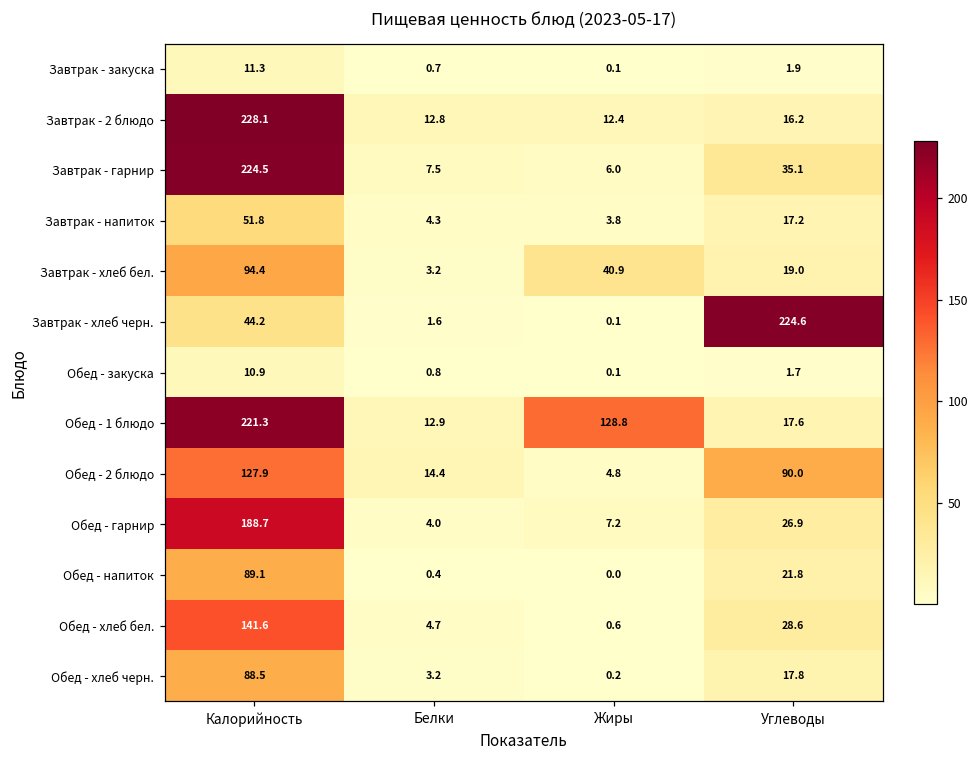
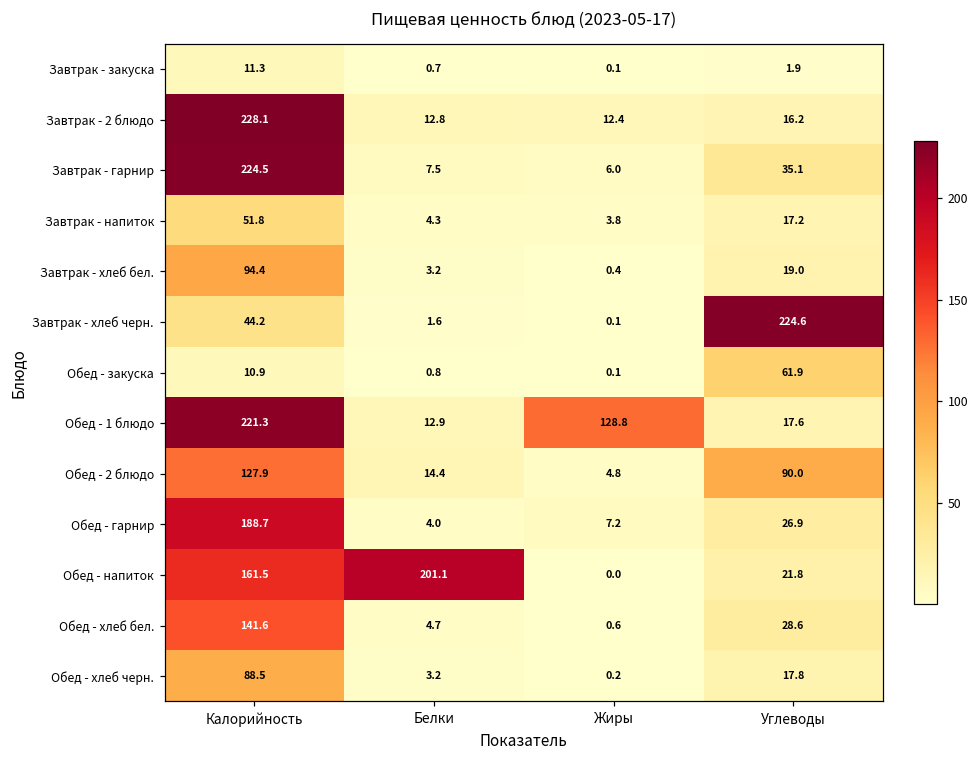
  {
    "Завтрак - закуска": {
      "Калорийность": 11.3,
      "Белки": 0.7,
      "Жиры": 0.1,
      "Углеводы": 1.9
    },
    "Завтрак - 2 блюдо": {
      "Калорийность": 228.1,
      "Белки": 12.8,
      "Жиры": 12.4,
      "Углеводы": 16.2
    },
    "Завтрак - гарнир": {
      "Калорийность": 224.5,
      "Белки": 7.5,
      "Жиры": 6.0,
      "Углеводы": 35.1
    },
    "Завтрак - напиток": {
      "Калорийность": 51.8,
      "Белки": 4.3,
      "Жиры": 3.8,
      "Углеводы": 17.2
    },
    "Завтрак - хлеб бел.": {
      "Калорийность": 94.4,
      "Белки": 3.2,
-     "Жиры": 40.9,
+     "Жиры": 0.4,
      "Углеводы": 19.0
    },
    "Завтрак - хлеб черн.": {
      "Калорийность": 44.2,
      "Белки": 1.6,
      "Жиры": 0.1,
      "Углеводы": 224.6
    },
    "Обед - закуска": {
      "Калорийность": 10.9,
      "Белки": 0.8,
      "Жиры": 0.1,
-     "Углеводы": 1.7
+     "Углеводы": 61.9
    },
    "Обед - 1 блюдо": {
      "Калорийность": 221.3,
      "Белки": 12.9,
      "Жиры": 128.8,
      "Углеводы": 17.6
    },
    "Обед - 2 блюдо": {
      "Калорийность": 127.9,
      "Белки": 14.4,
      "Жиры": 4.8,
      "Углеводы": 90.0
    },
    "Обед - гарнир": {
      "Калорийность": 188.7,
      "Белки": 4.0,
      "Жиры": 7.2,
      "Углеводы": 26.9
    },
    "Обед - напиток": {
-     "Калорийность": 89.1,
-     "Белки": 0.4,
+     "Калорийность": 161.5,
+     "Белки": 201.1,
      "Жиры": 0.0,
      "Углеводы": 21.8
    },
    "Обед - хлеб бел.": {
      "Калорийность": 141.6,
      "Белки": 4.7,
      "Жиры": 0.6,
      "Углеводы": 28.6
    },
    "Обед - хлеб черн.": {
      "Калорийность": 88.5,
      "Белки": 3.2,
      "Жиры": 0.2,
      "Углеводы": 17.8
    }
  }
